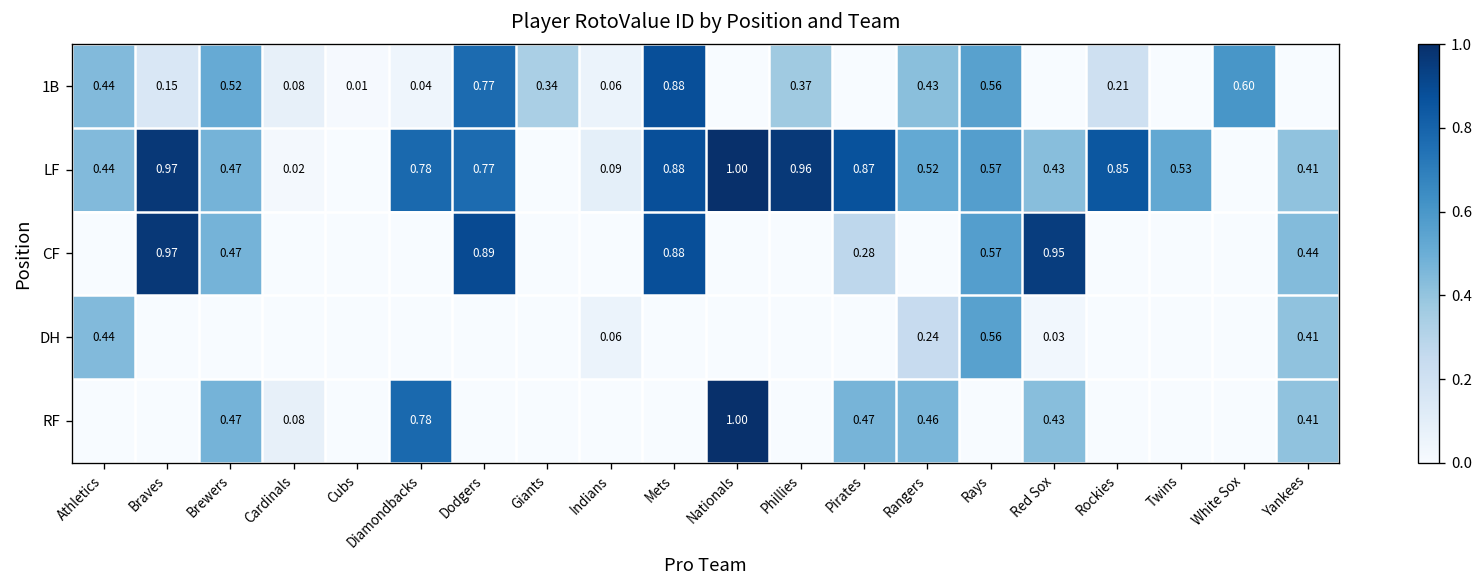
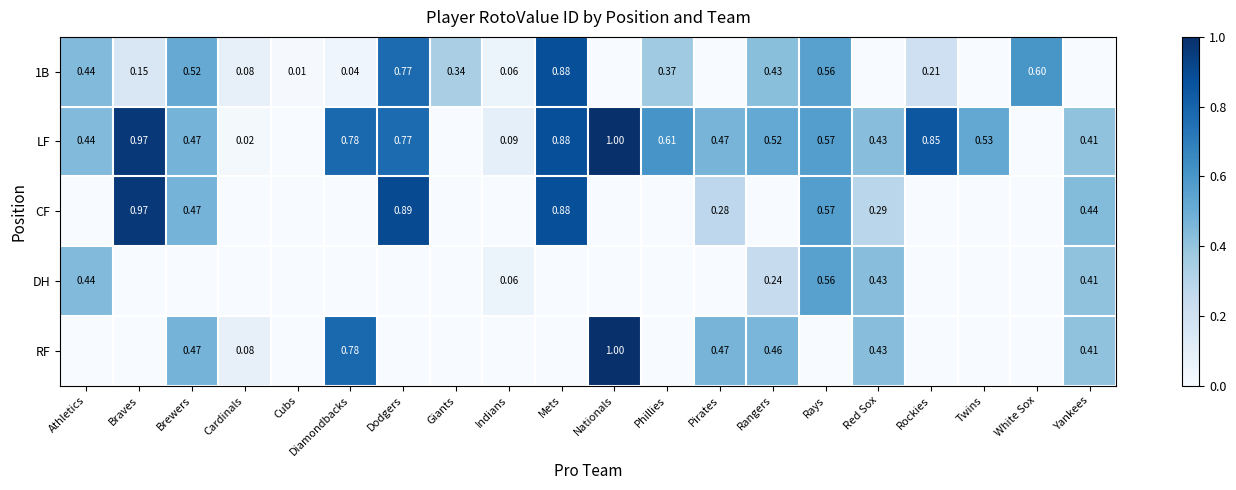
  {
    "1B": {
      "Athletics": 0.44,
      "Braves": 0.15,
      "Brewers": 0.52,
      "Cardinals": 0.08,
      "Cubs": 0.01,
      "Diamondbacks": 0.04,
      "Dodgers": 0.77,
      "Giants": 0.34,
      "Indians": 0.06,
      "Mets": 0.88,
      "Phillies": 0.37,
      "Rangers": 0.43,
      "Rays": 0.56,
      "Rockies": 0.21,
      "White Sox": 0.60
    },
    "LF": {
      "Athletics": 0.44,
      "Braves": 0.97,
      "Brewers": 0.47,
      "Cardinals": 0.02,
      "Diamondbacks": 0.78,
      "Dodgers": 0.77,
      "Indians": 0.09,
      "Mets": 0.88,
      "Nationals": 1.00,
-     "Phillies": 0.96,
-     "Pirates": 0.87,
+     "Phillies": 0.61,
+     "Pirates": 0.47,
      "Rangers": 0.52,
      "Rays": 0.57,
      "Red Sox": 0.43,
      "Rockies": 0.85,
      "Twins": 0.53,
      "Yankees": 0.41
    },
    "CF": {
      "Braves": 0.97,
      "Brewers": 0.47,
      "Dodgers": 0.89,
      "Mets": 0.88,
      "Pirates": 0.28,
      "Rays": 0.57,
-     "Red Sox": 0.95,
+     "Red Sox": 0.29,
      "Yankees": 0.44
    },
    "DH": {
      "Athletics": 0.44,
      "Indians": 0.06,
      "Rangers": 0.24,
      "Rays": 0.56,
-     "Red Sox": 0.03,
+     "Red Sox": 0.43,
      "Yankees": 0.41
    },
    "RF": {
      "Brewers": 0.47,
      "Cardinals": 0.08,
      "Diamondbacks": 0.78,
      "Nationals": 1.00,
      "Pirates": 0.47,
      "Rangers": 0.46,
      "Red Sox": 0.43,
      "Yankees": 0.41
    }
  }
